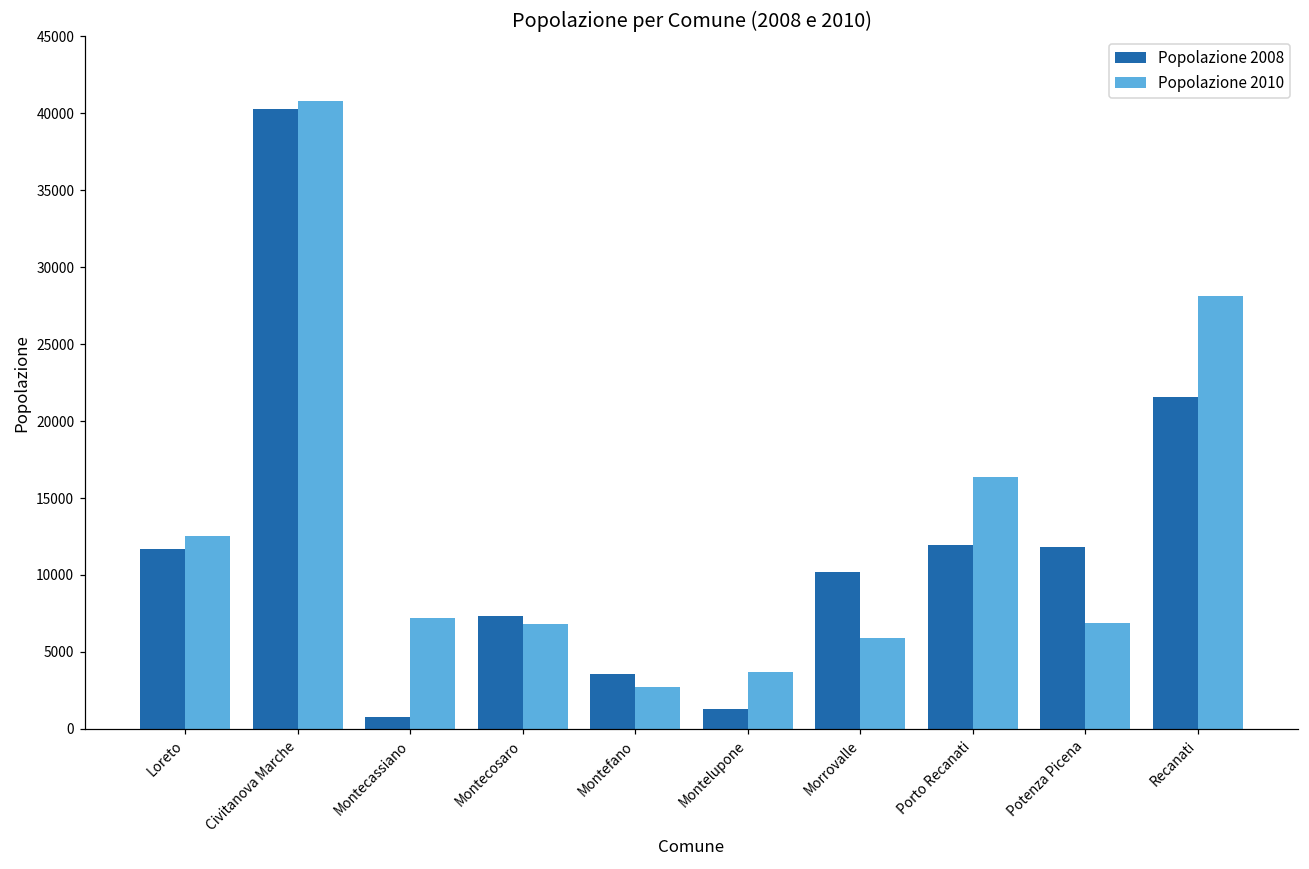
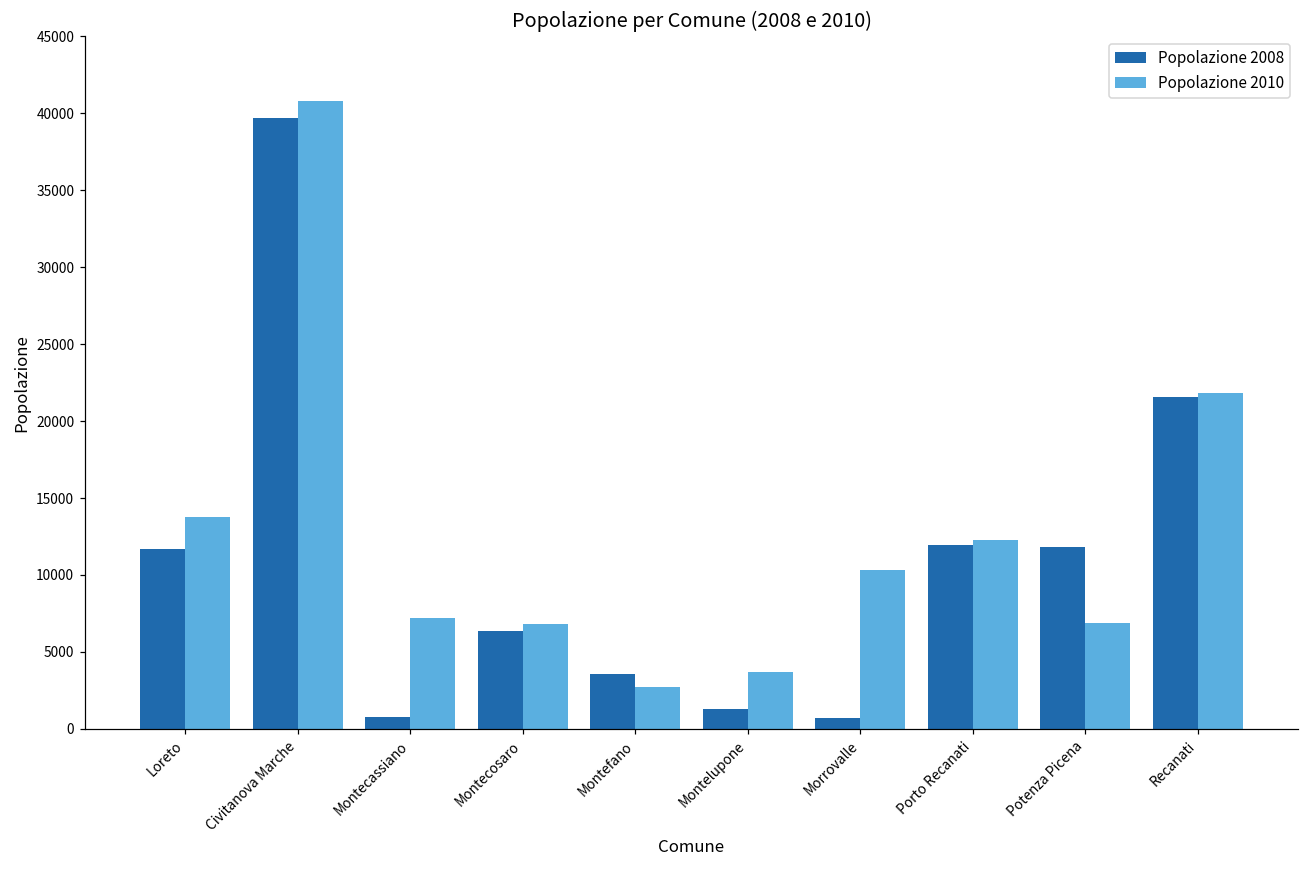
  {
    "Popolazione 2008": {
      "Loreto": 11700,
-     "Civitanova Marche": 40300,
+     "Civitanova Marche": 39700,
      "Montecassiano": 800,
-     "Montecosaro": 7400,
+     "Montecosaro": 6400,
      "Montefano": 3600,
      "Montelupone": 1300,
-     "Morrovalle": 10200,
+     "Morrovalle": 700,
      "Porto Recanati": 12000,
      "Potenza Picena": 11800,
      "Recanati": 21600
    },
    "Popolazione 2010": {
-     "Loreto": 12500,
+     "Loreto": 13700,
      "Civitanova Marche": 40800,
      "Montecassiano": 7200,
      "Montecosaro": 6800,
      "Montefano": 2700,
      "Montelupone": 3700,
-     "Morrovalle": 5900,
-     "Porto Recanati": 16300,
+     "Morrovalle": 10300,
+     "Porto Recanati": 12300,
      "Potenza Picena": 6900,
-     "Recanati": 28100
+     "Recanati": 21800
    }
  }
